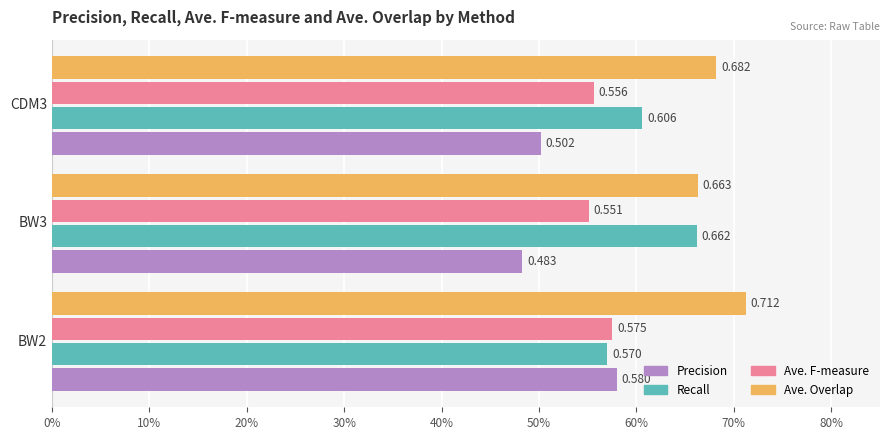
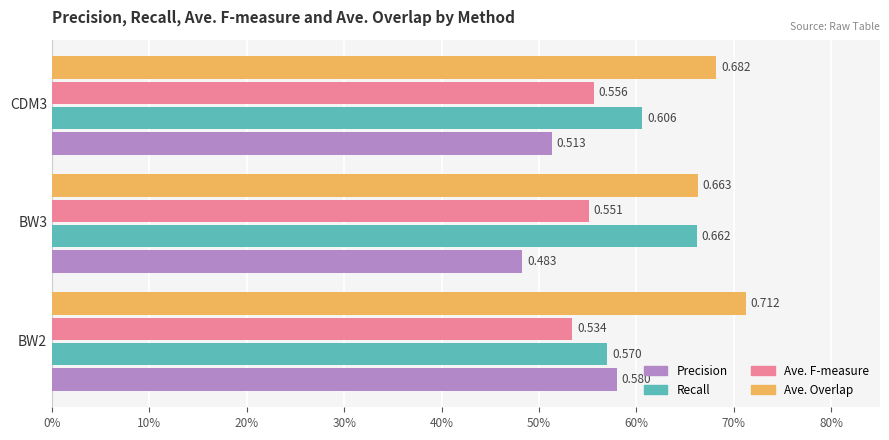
  {
    "Precision": {
-     "CDM3": 0.502,
+     "CDM3": 0.513,
      "BW3": 0.483,
      "BW2": 0.580
    },
    "Recall": {
      "CDM3": 0.606,
      "BW3": 0.662,
      "BW2": 0.570
    },
    "Ave. F-measure": {
      "CDM3": 0.556,
      "BW3": 0.551,
-     "BW2": 0.575
+     "BW2": 0.534
    },
    "Ave. Overlap": {
      "CDM3": 0.682,
      "BW3": 0.663,
      "BW2": 0.712
    }
  }
